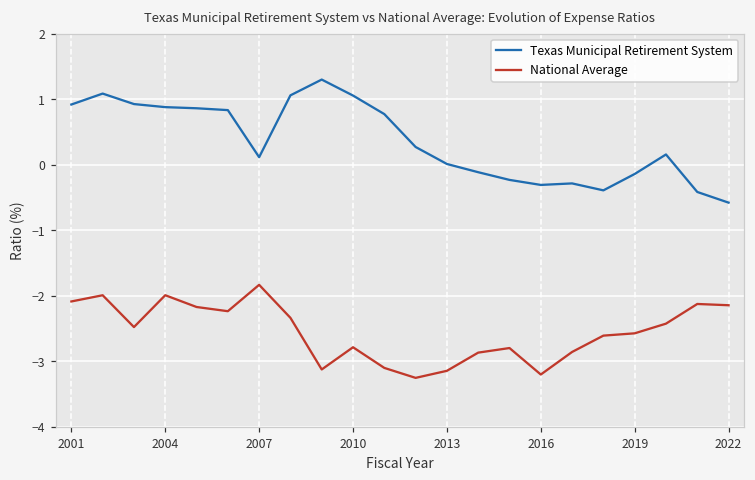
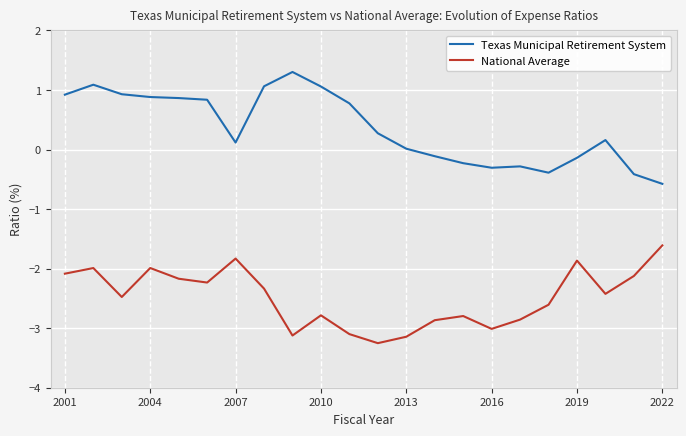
  {
    "Texas Municipal Retirement System": {
      "2001": 0.9,
      "2004": 0.9,
      "2007": 0.1,
      "2010": 1.1,
      "2013": 0.0,
      "2016": -0.3,
      "2019": -0.1,
      "2022": -0.6
    },
    "National Average": {
      "2001": -2.1,
      "2004": -2.0,
      "2007": -1.8,
      "2010": -2.8,
      "2013": -3.1,
-     "2016": -3.2,
-     "2019": -2.6,
-     "2022": -2.1
+     "2016": -3.0,
+     "2019": -1.9,
+     "2022": -1.6
    }
  }
